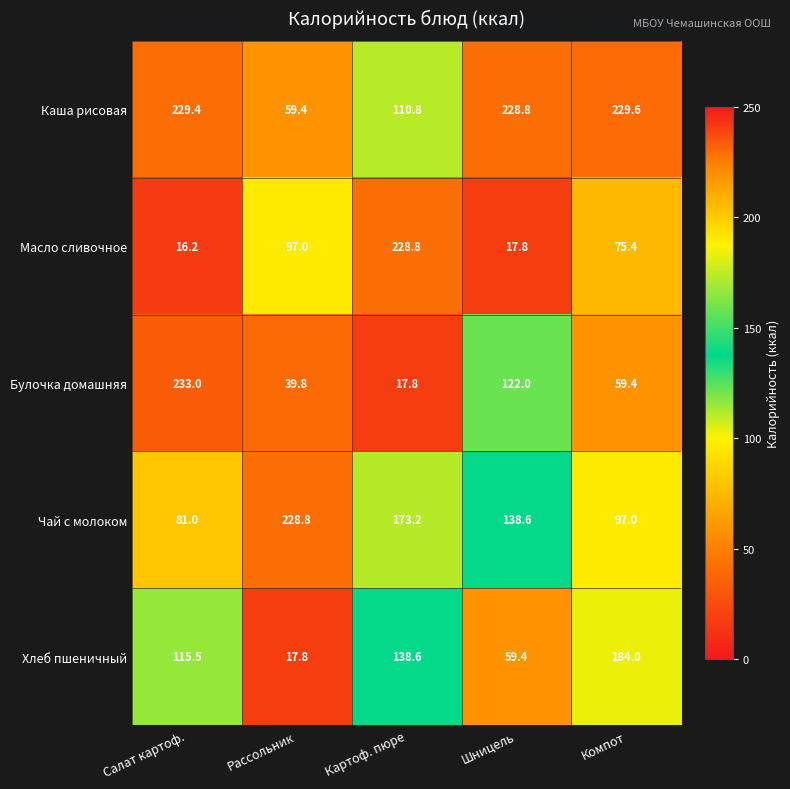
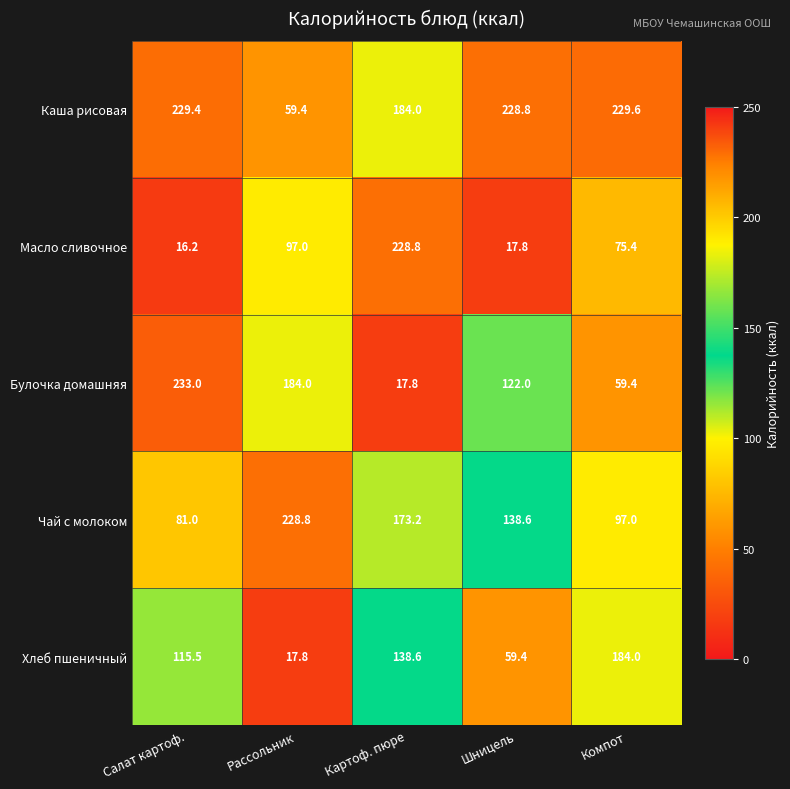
  {
    "Каша рисовая": {
      "Салат картоф.": 229.4,
      "Рассольник": 59.4,
-     "Картоф. пюре": 110.8,
+     "Картоф. пюре": 184.0,
      "Шницель": 228.8,
      "Компот": 229.6
    },
    "Масло сливочное": {
      "Салат картоф.": 16.2,
      "Рассольник": 97.0,
      "Картоф. пюре": 228.8,
      "Шницель": 17.8,
      "Компот": 75.4
    },
    "Булочка домашняя": {
      "Салат картоф.": 233.0,
-     "Рассольник": 39.8,
+     "Рассольник": 184.0,
      "Картоф. пюре": 17.8,
      "Шницель": 122.0,
      "Компот": 59.4
    },
    "Чай с молоком": {
      "Салат картоф.": 81.0,
      "Рассольник": 228.8,
      "Картоф. пюре": 173.2,
      "Шницель": 138.6,
      "Компот": 97.0
    },
    "Хлеб пшеничный": {
      "Салат картоф.": 115.5,
      "Рассольник": 17.8,
      "Картоф. пюре": 138.6,
      "Шницель": 59.4,
      "Компот": 184.0
    }
  }
